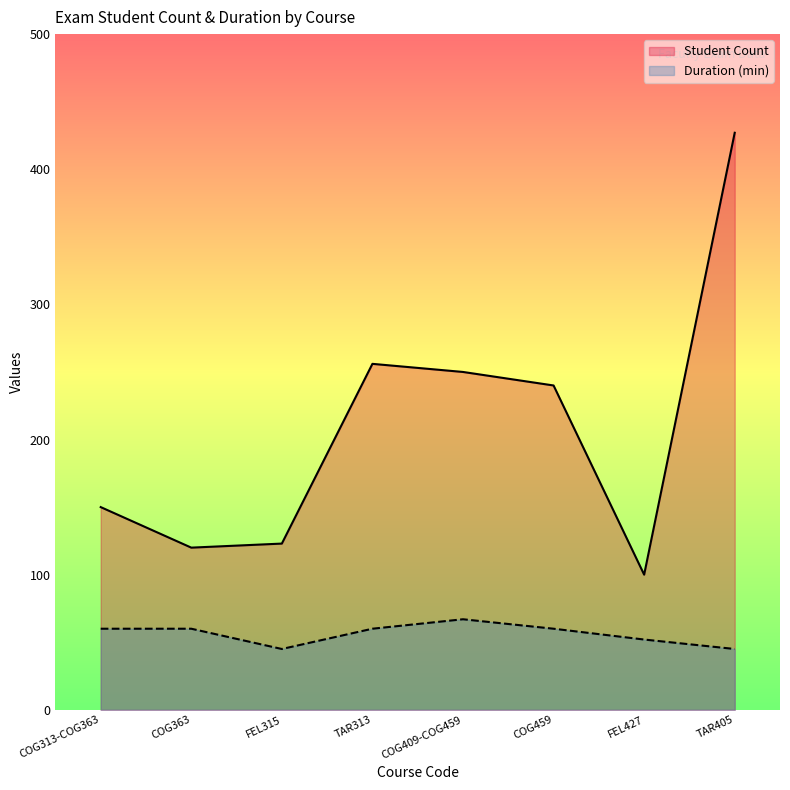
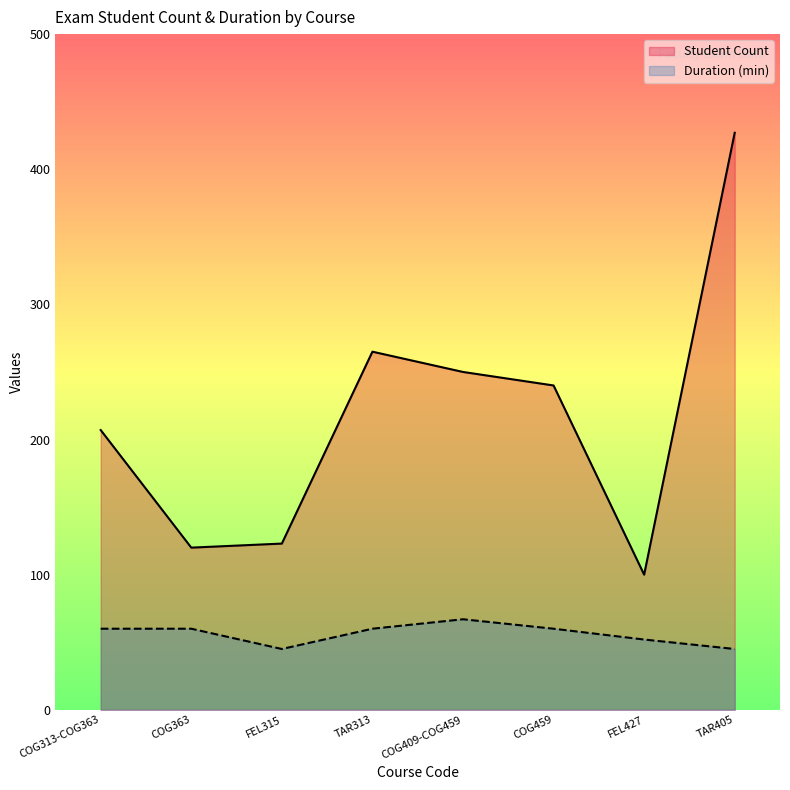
  {
    "Student Count": {
-     "COG313-COG363": 150,
+     "COG313-COG363": 207,
      "COG363": 120,
      "FEL315": 123,
-     "TAR313": 256,
+     "TAR313": 265,
      "COG409-COG459": 250,
      "COG459": 240,
      "FEL427": 100,
      "TAR405": 427
    },
    "Duration (min)": {
      "COG313-COG363": 60,
      "COG363": 60,
      "FEL315": 45,
      "TAR313": 60,
      "COG409-COG459": 67,
      "COG459": 60,
      "FEL427": 52,
      "TAR405": 45
    }
  }
